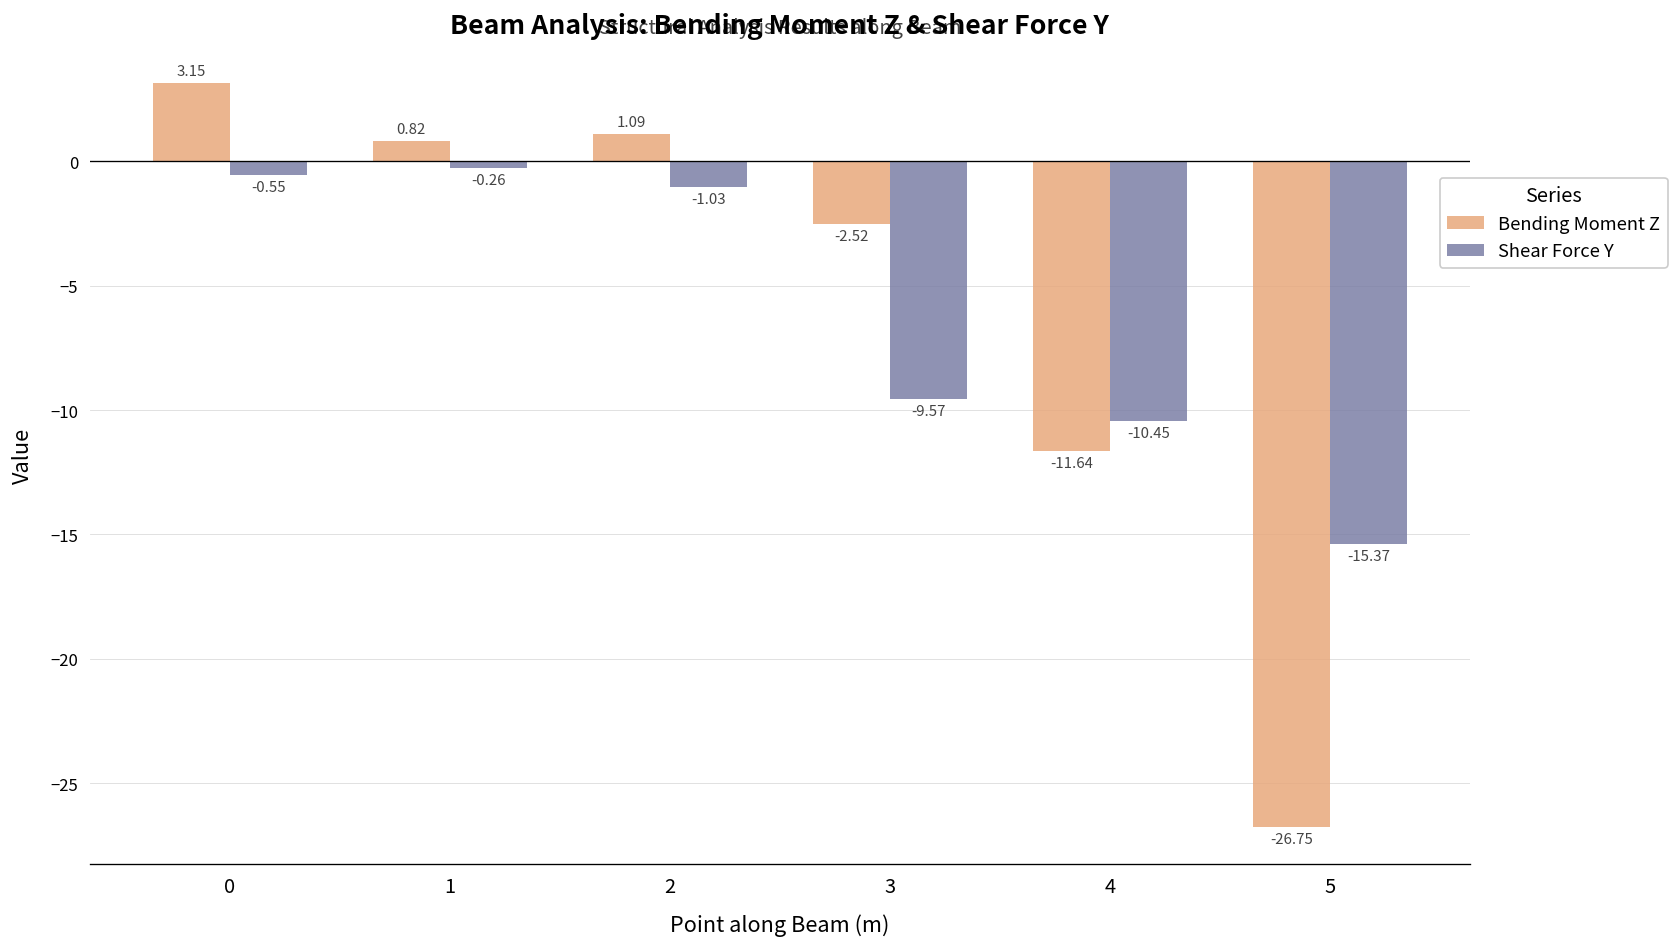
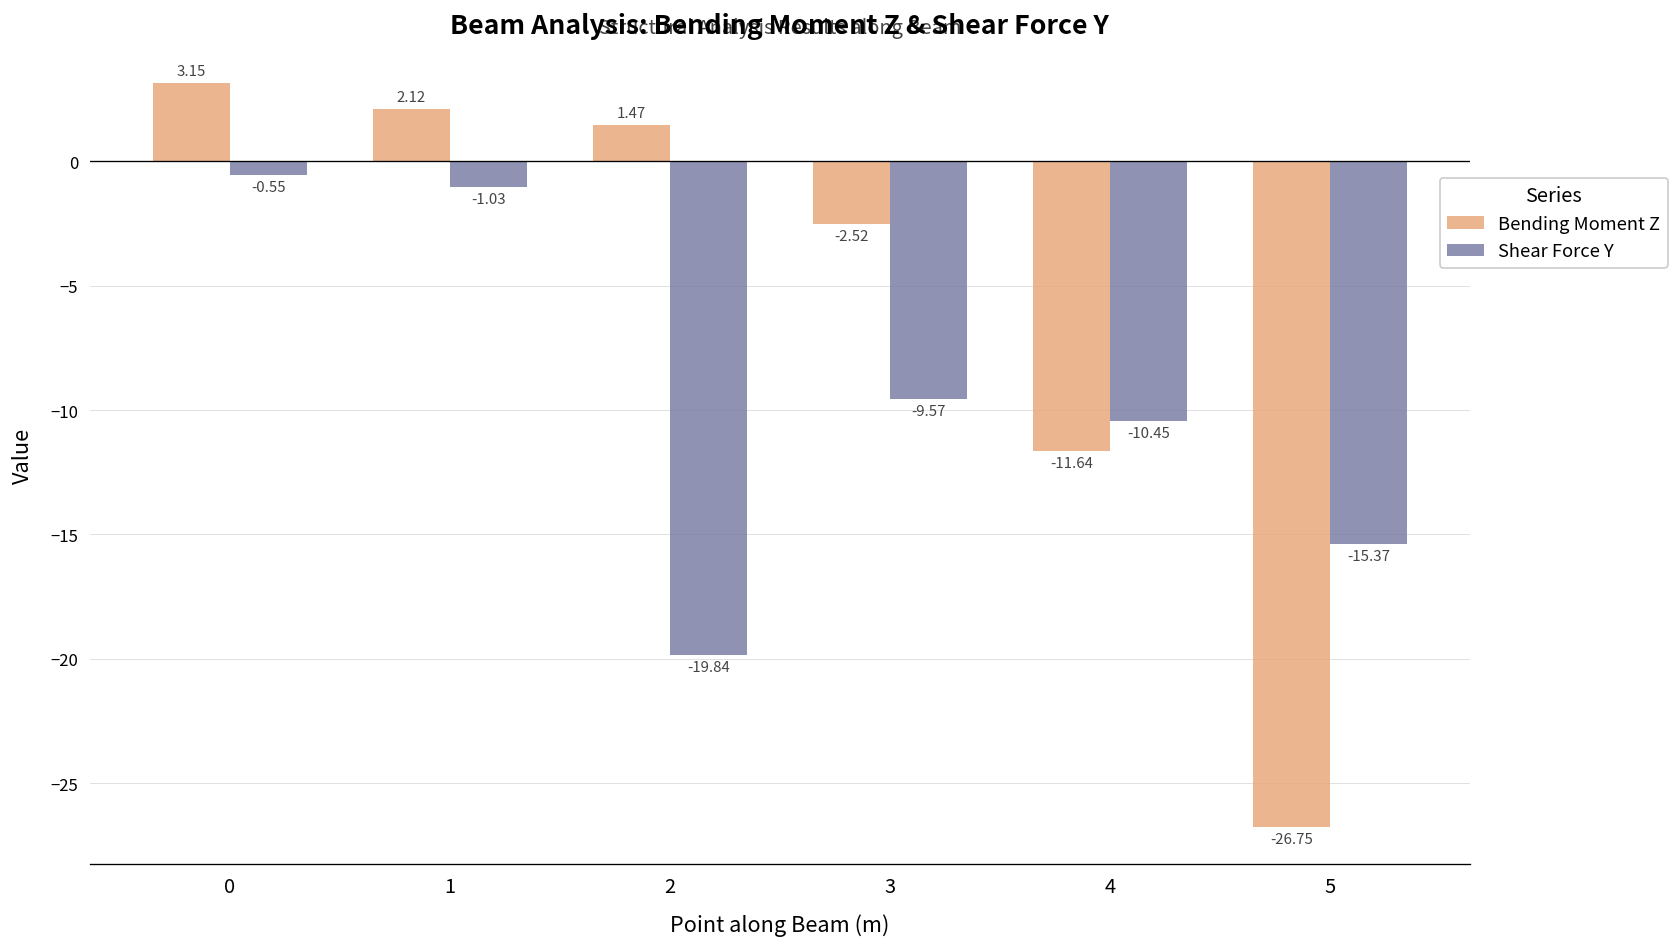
  {
    "Bending Moment Z": {
      "0": 3.15,
-     "1": 0.82,
-     "2": 1.09,
+     "1": 2.12,
+     "2": 1.47,
      "3": -2.52,
      "4": -11.64,
      "5": -26.75
    },
    "Shear Force Y": {
      "0": -0.55,
-     "1": -0.26,
-     "2": -1.03,
+     "1": -1.03,
+     "2": -19.84,
      "3": -9.57,
      "4": -10.45,
      "5": -15.37
    }
  }
